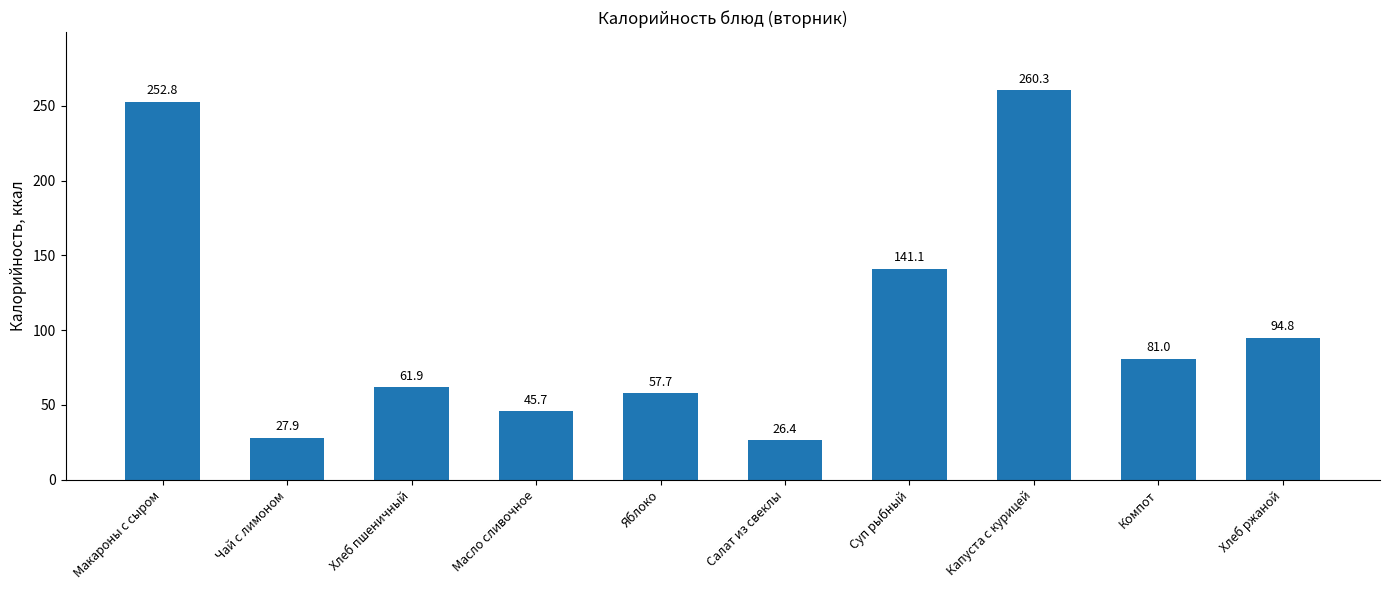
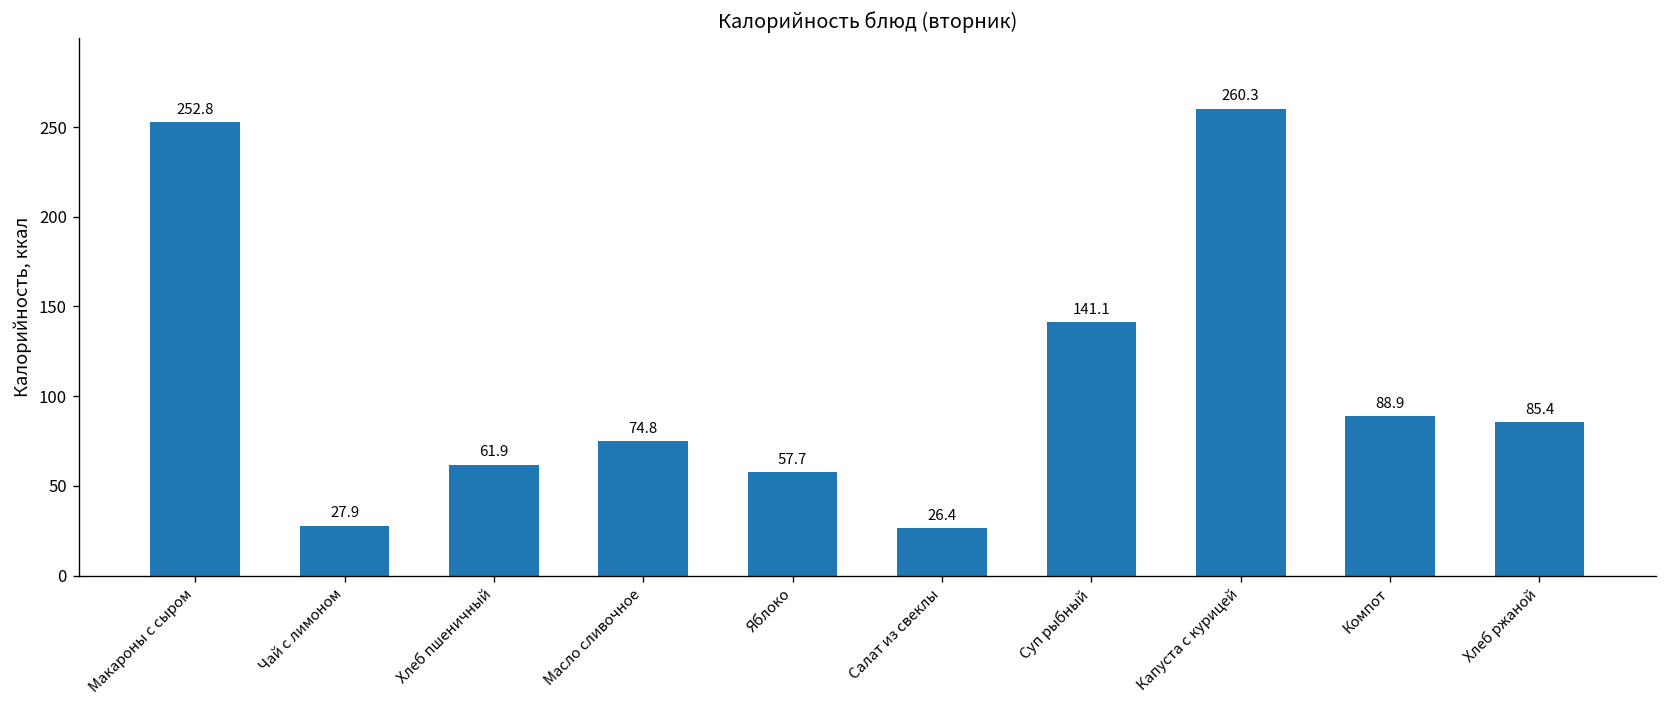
  {
    "Макароны с сыром": 252.8,
    "Чай с лимоном": 27.9,
    "Хлеб пшеничный": 61.9,
-   "Масло сливочное": 45.7,
+   "Масло сливочное": 74.8,
    "Яблоко": 57.7,
    "Салат из свеклы": 26.4,
    "Суп рыбный": 141.1,
    "Капуста с курицей": 260.3,
-   "Компот": 81.0,
-   "Хлеб ржаной": 94.8
+   "Компот": 88.9,
+   "Хлеб ржаной": 85.4
  }
